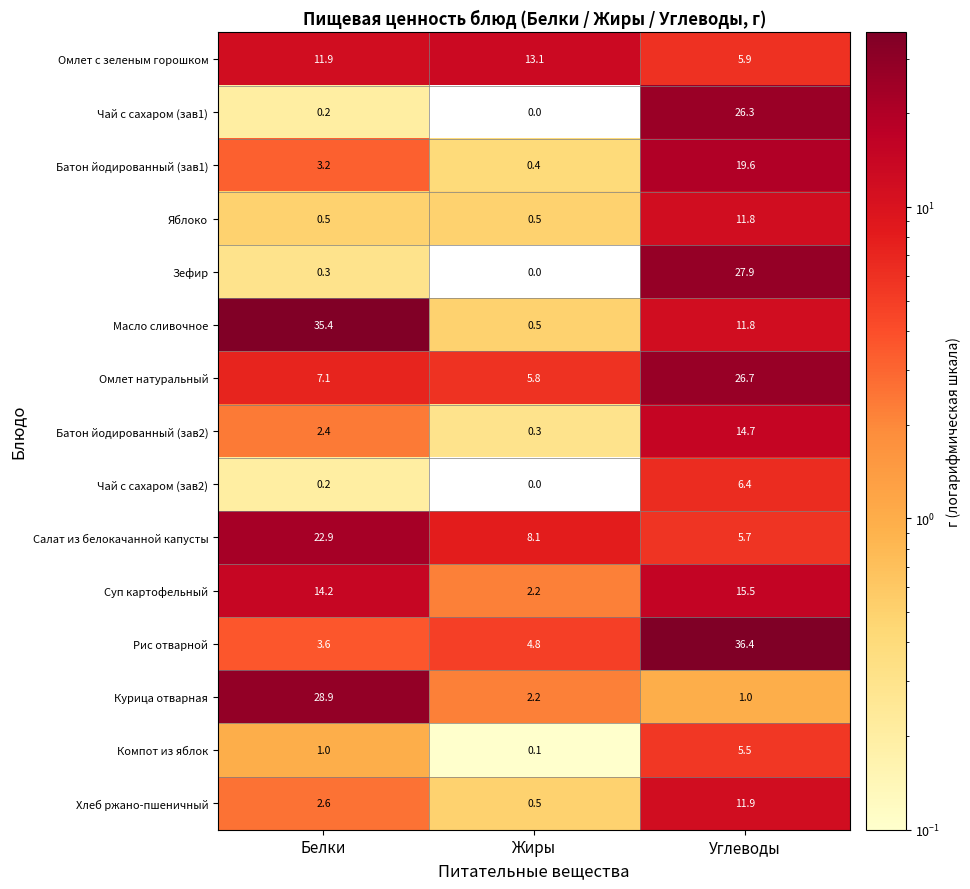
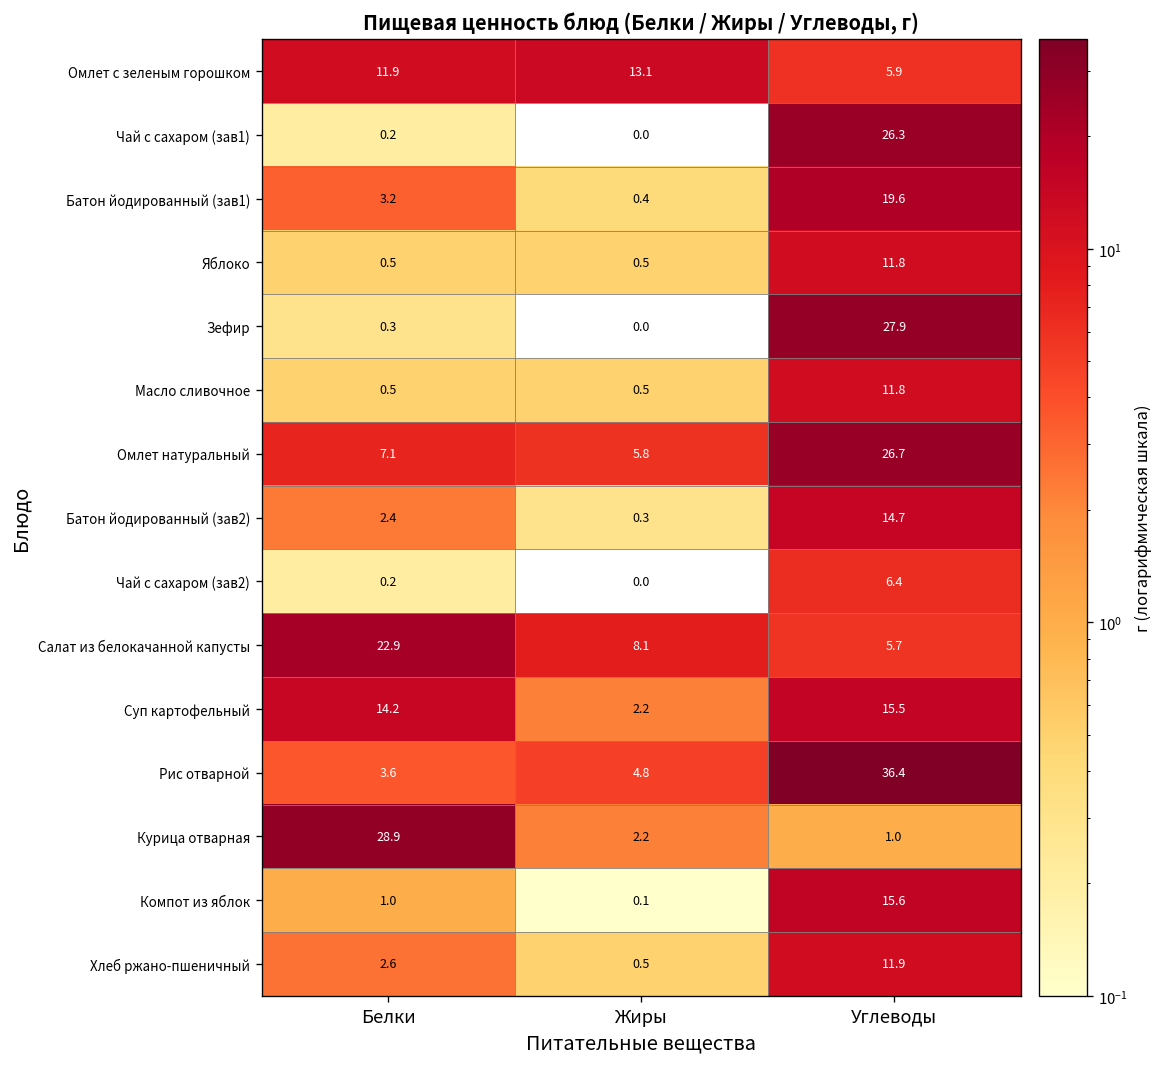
  {
    "Омлет с зеленым горошком": {
      "Белки": 11.9,
      "Жиры": 13.1,
      "Углеводы": 5.9
    },
    "Чай с сахаром (зав1)": {
      "Белки": 0.2,
      "Жиры": 0.0,
      "Углеводы": 26.3
    },
    "Батон йодированный (зав1)": {
      "Белки": 3.2,
      "Жиры": 0.4,
      "Углеводы": 19.6
    },
    "Яблоко": {
      "Белки": 0.5,
      "Жиры": 0.5,
      "Углеводы": 11.8
    },
    "Зефир": {
      "Белки": 0.3,
      "Жиры": 0.0,
      "Углеводы": 27.9
    },
    "Масло сливочное": {
-     "Белки": 35.4,
+     "Белки": 0.5,
      "Жиры": 0.5,
      "Углеводы": 11.8
    },
    "Омлет натуральный": {
      "Белки": 7.1,
      "Жиры": 5.8,
      "Углеводы": 26.7
    },
    "Батон йодированный (зав2)": {
      "Белки": 2.4,
      "Жиры": 0.3,
      "Углеводы": 14.7
    },
    "Чай с сахаром (зав2)": {
      "Белки": 0.2,
      "Жиры": 0.0,
      "Углеводы": 6.4
    },
    "Салат из белокачанной капусты": {
      "Белки": 22.9,
      "Жиры": 8.1,
      "Углеводы": 5.7
    },
    "Суп картофельный": {
      "Белки": 14.2,
      "Жиры": 2.2,
      "Углеводы": 15.5
    },
    "Рис отварной": {
      "Белки": 3.6,
      "Жиры": 4.8,
      "Углеводы": 36.4
    },
    "Курица отварная": {
      "Белки": 28.9,
      "Жиры": 2.2,
      "Углеводы": 1.0
    },
    "Компот из яблок": {
      "Белки": 1.0,
      "Жиры": 0.1,
-     "Углеводы": 5.5
+     "Углеводы": 15.6
    },
    "Хлеб ржано-пшеничный": {
      "Белки": 2.6,
      "Жиры": 0.5,
      "Углеводы": 11.9
    }
  }
